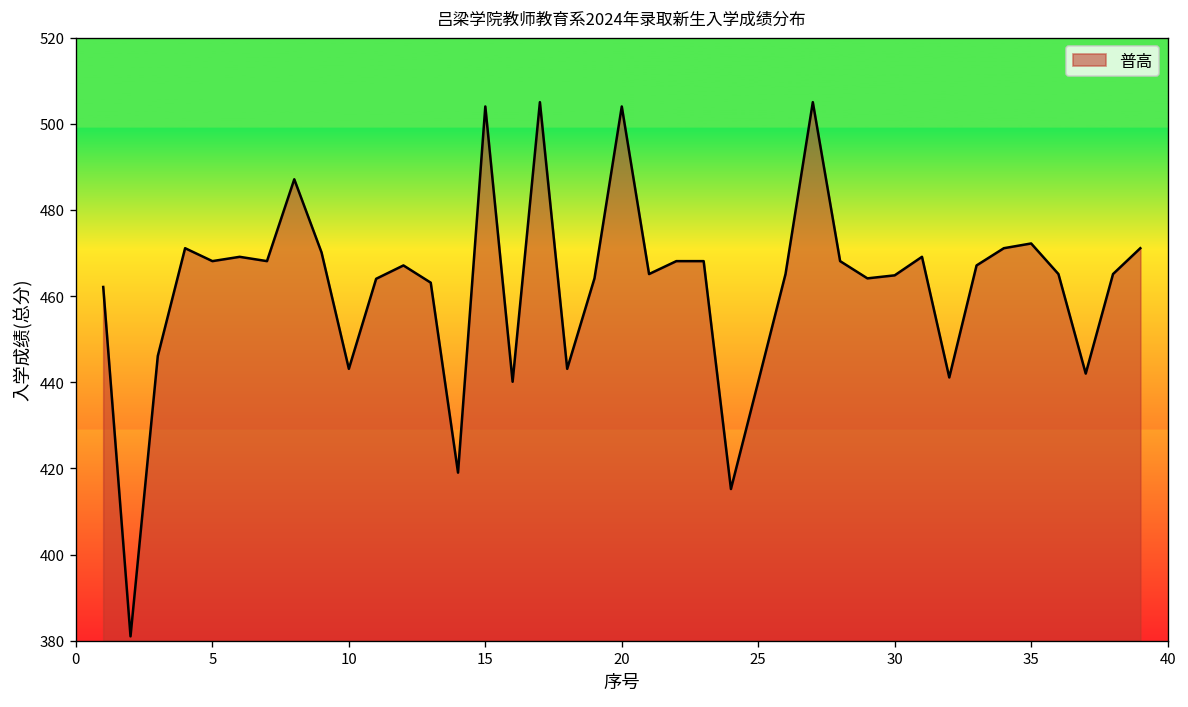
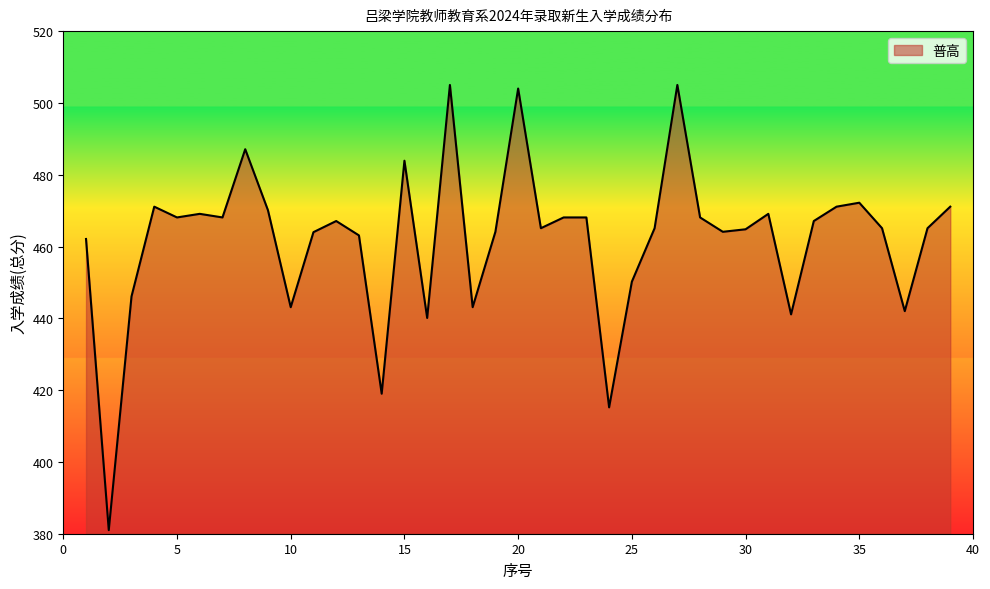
  {
    "5": 468,
    "10": 443,
-   "15": 504,
+   "15": 484,
    "20": 504,
-   "25": 440,
+   "25": 450,
    "30": 465,
    "35": 472
  }
